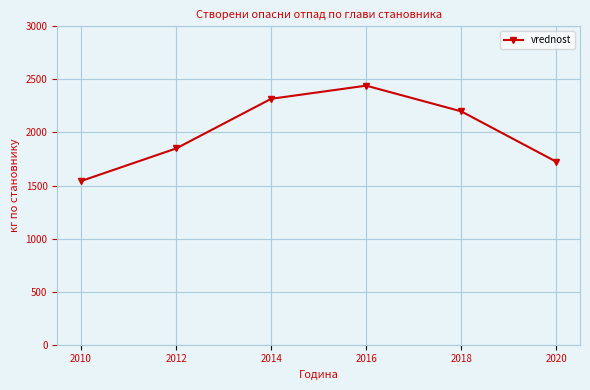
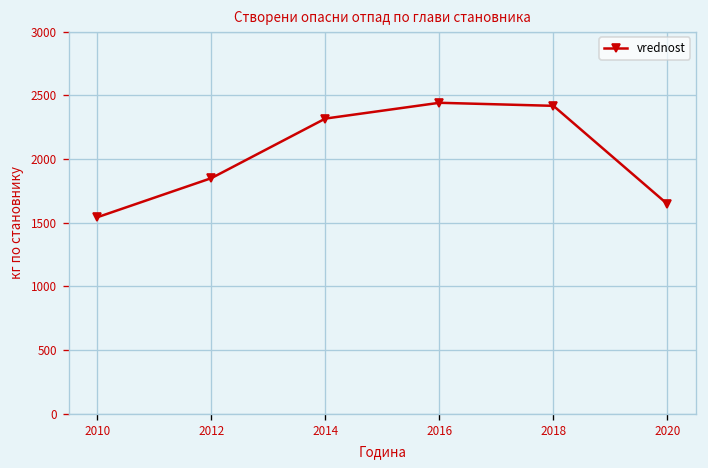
  {
    "2010": 1540,
    "2012": 1850,
    "2014": 2320,
    "2016": 2440,
-   "2018": 2200,
-   "2020": 1720
+   "2018": 2420,
+   "2020": 1650
  }
